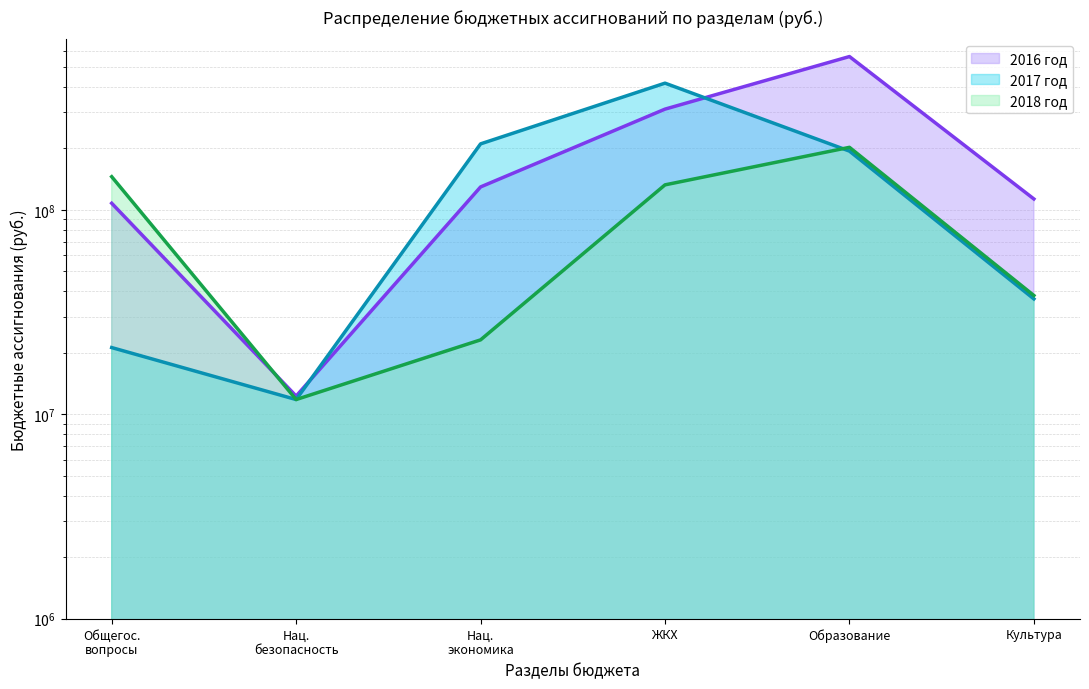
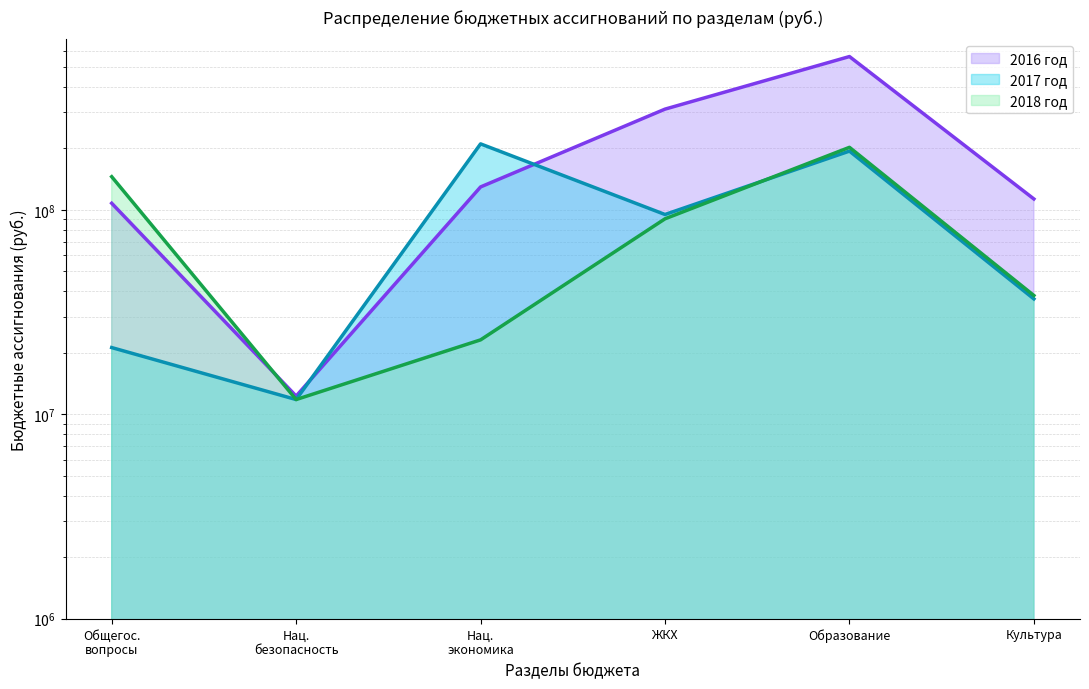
  {
    "2016 год": {
      "Общегос. вопросы": 110000000,
      "Нац. безопасность": 12000000,
      "Нац. экономика": 130000000,
      "ЖКХ": 310000000,
      "Образование": 560000000,
      "Культура": 110000000
    },
    "2017 год": {
      "Общегос. вопросы": 21000000,
      "Нац. экономика": 210000000,
-     "ЖКХ": 420000000,
+     "ЖКХ": 90000000,
      "Образование": 190000000,
      "Культура": 37000000
    },
    "2018 год": {
      "Общегос. вопросы": 150000000,
      "Нац. экономика": 23000000,
-     "ЖКХ": 130000000,
+     "ЖКХ": 90000000,
      "Образование": 200000000,
      "Культура": 38000000
    }
  }
